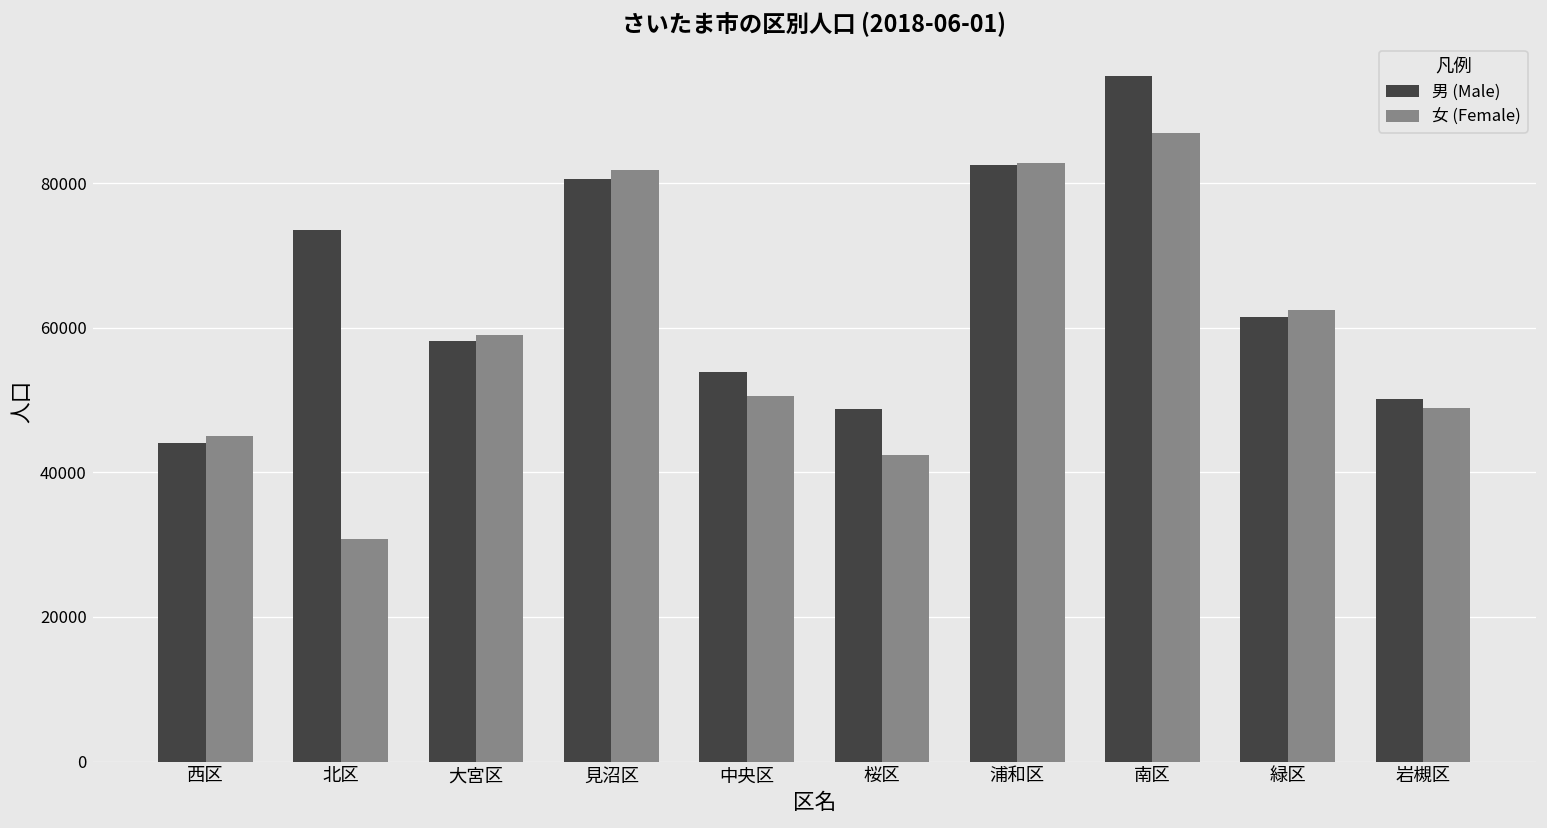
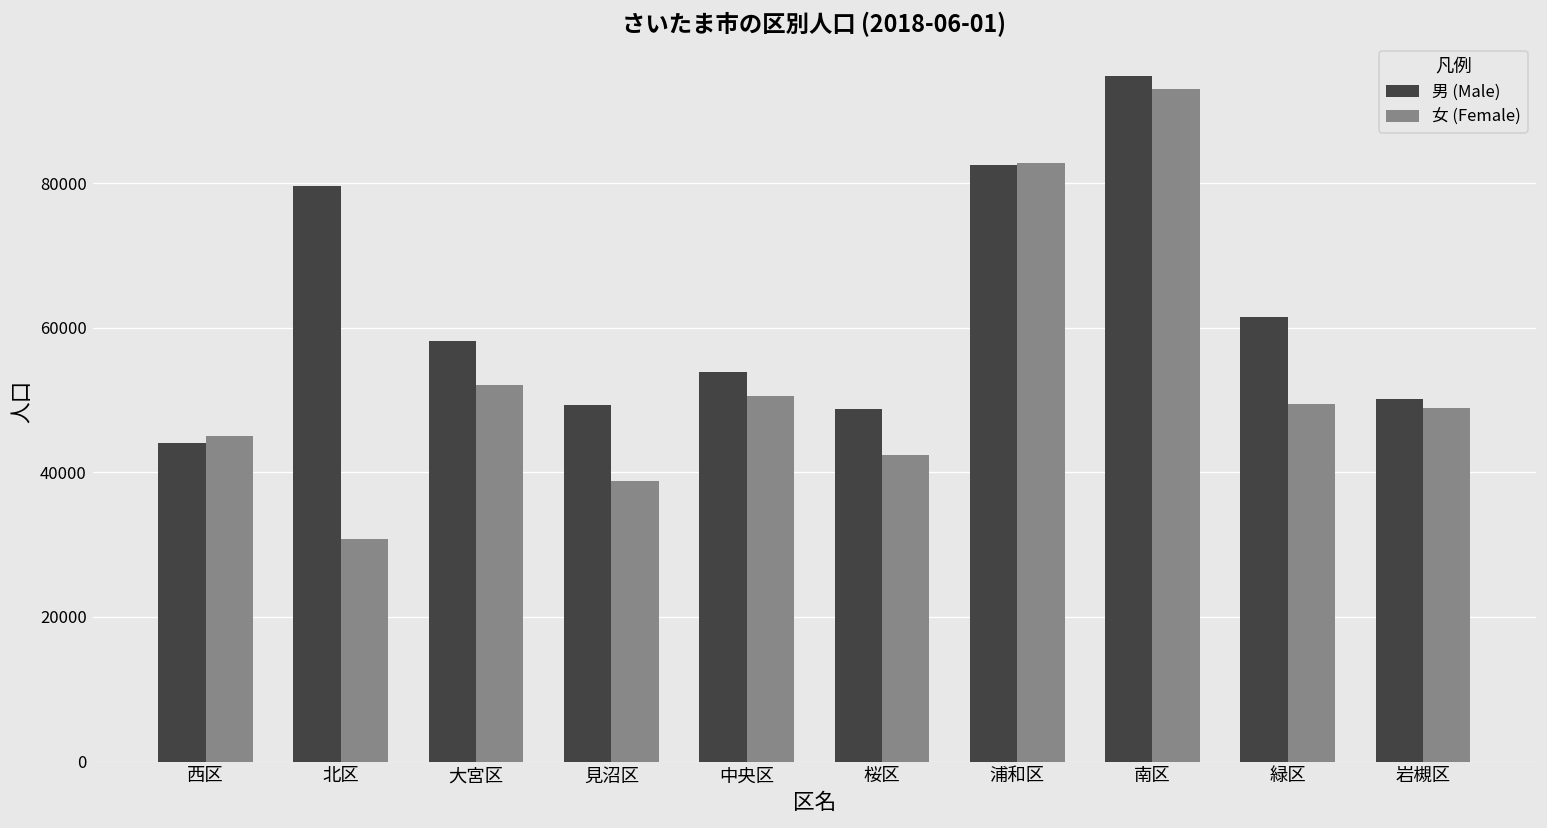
  {
    "男 (Male)": {
      "西区": 44000,
-     "北区": 74000,
+     "北区": 80000,
      "大宮区": 58000,
-     "見沼区": 81000,
+     "見沼区": 49000,
      "中央区": 54000,
      "桜区": 49000,
      "浦和区": 82000,
      "南区": 95000,
      "緑区": 62000,
      "岩槻区": 50000
    },
    "女 (Female)": {
      "西区": 45000,
      "北区": 31000,
-     "大宮区": 59000,
-     "見沼区": 82000,
+     "大宮区": 52000,
+     "見沼区": 39000,
      "中央区": 51000,
      "桜区": 42000,
      "浦和区": 83000,
-     "南区": 87000,
-     "緑区": 63000,
+     "南区": 93000,
+     "緑区": 49000,
      "岩槻区": 49000
    }
  }
